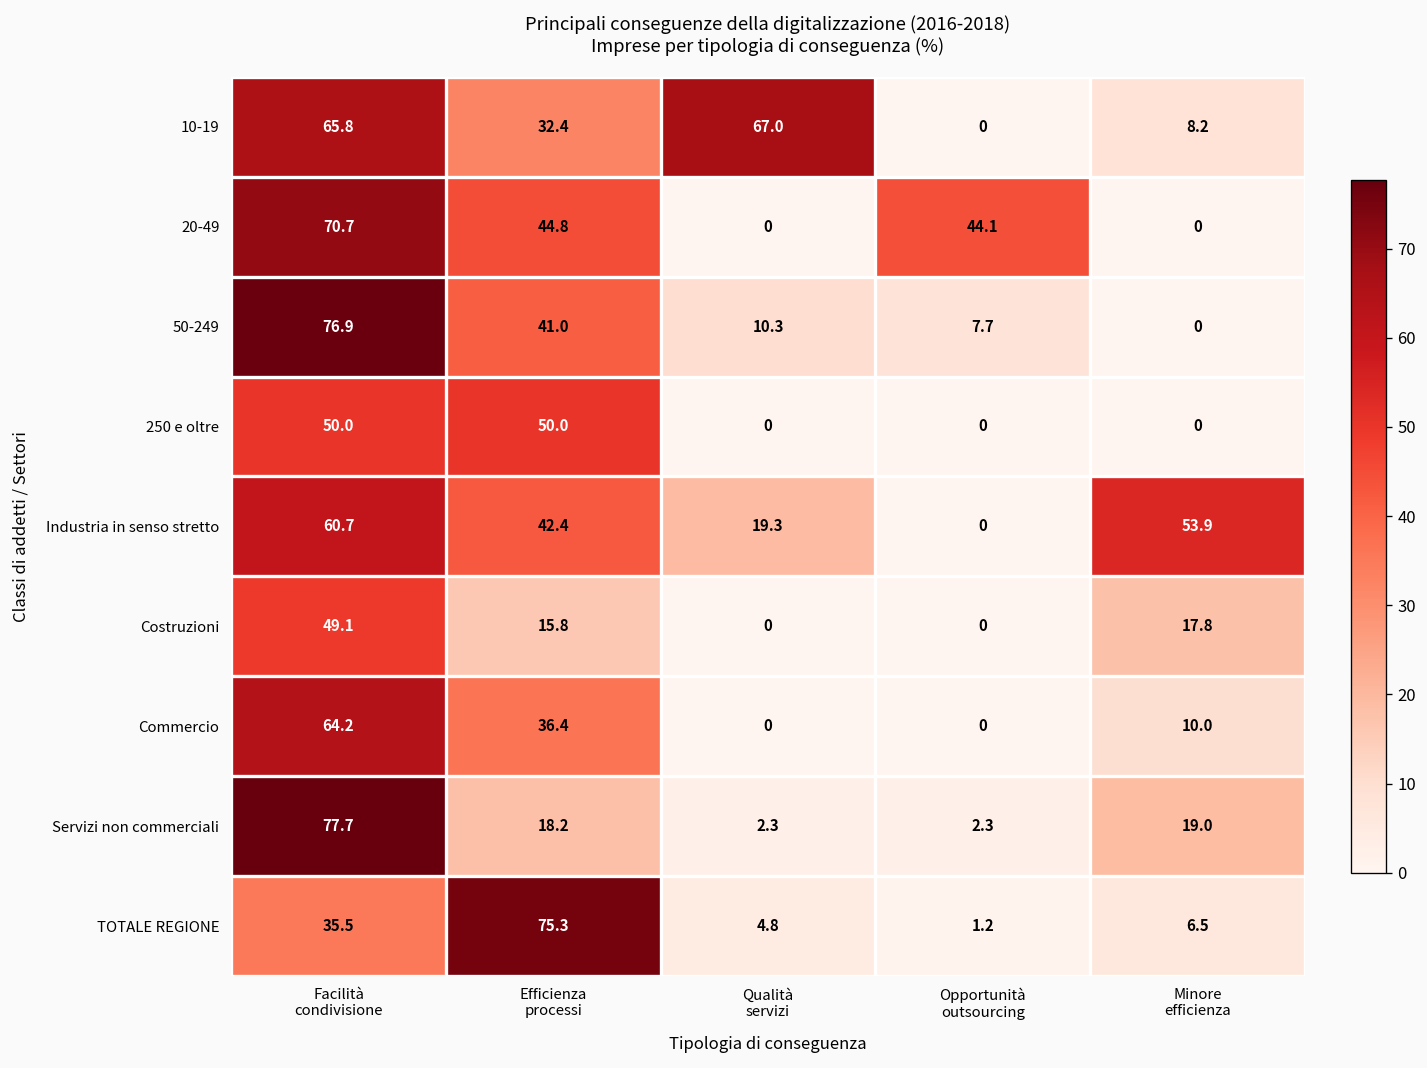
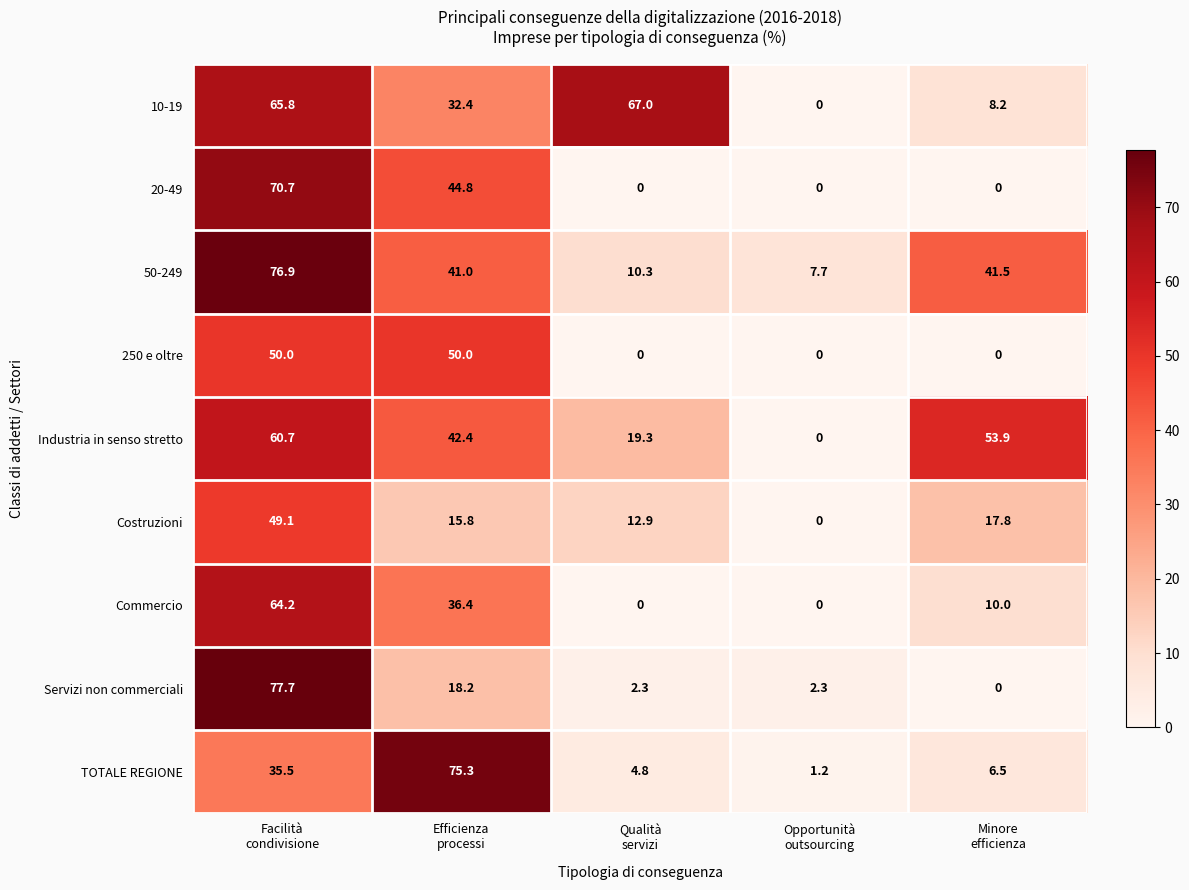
  {
    "10-19": {
      "Facilità condivisione": 65.8,
      "Efficienza processi": 32.4,
      "Qualità servizi": 67.0,
      "Opportunità outsourcing": 0,
      "Minore efficienza": 8.2
    },
    "20-49": {
      "Facilità condivisione": 70.7,
      "Efficienza processi": 44.8,
      "Qualità servizi": 0,
-     "Opportunità outsourcing": 44.1,
+     "Opportunità outsourcing": 0,
      "Minore efficienza": 0
    },
    "50-249": {
      "Facilità condivisione": 76.9,
      "Efficienza processi": 41.0,
      "Qualità servizi": 10.3,
      "Opportunità outsourcing": 7.7,
-     "Minore efficienza": 0
+     "Minore efficienza": 41.5
    },
    "250 e oltre": {
      "Facilità condivisione": 50.0,
      "Efficienza processi": 50.0,
      "Qualità servizi": 0,
      "Opportunità outsourcing": 0,
      "Minore efficienza": 0
    },
    "Industria in senso stretto": {
      "Facilità condivisione": 60.7,
      "Efficienza processi": 42.4,
      "Qualità servizi": 19.3,
      "Opportunità outsourcing": 0,
      "Minore efficienza": 53.9
    },
    "Costruzioni": {
      "Facilità condivisione": 49.1,
      "Efficienza processi": 15.8,
-     "Qualità servizi": 0,
+     "Qualità servizi": 12.9,
      "Opportunità outsourcing": 0,
      "Minore efficienza": 17.8
    },
    "Commercio": {
      "Facilità condivisione": 64.2,
      "Efficienza processi": 36.4,
      "Qualità servizi": 0,
      "Opportunità outsourcing": 0,
      "Minore efficienza": 10.0
    },
    "Servizi non commerciali": {
      "Facilità condivisione": 77.7,
      "Efficienza processi": 18.2,
      "Qualità servizi": 2.3,
      "Opportunità outsourcing": 2.3,
-     "Minore efficienza": 19.0
+     "Minore efficienza": 0
    },
    "TOTALE REGIONE": {
      "Facilità condivisione": 35.5,
      "Efficienza processi": 75.3,
      "Qualità servizi": 4.8,
      "Opportunità outsourcing": 1.2,
      "Minore efficienza": 6.5
    }
  }
